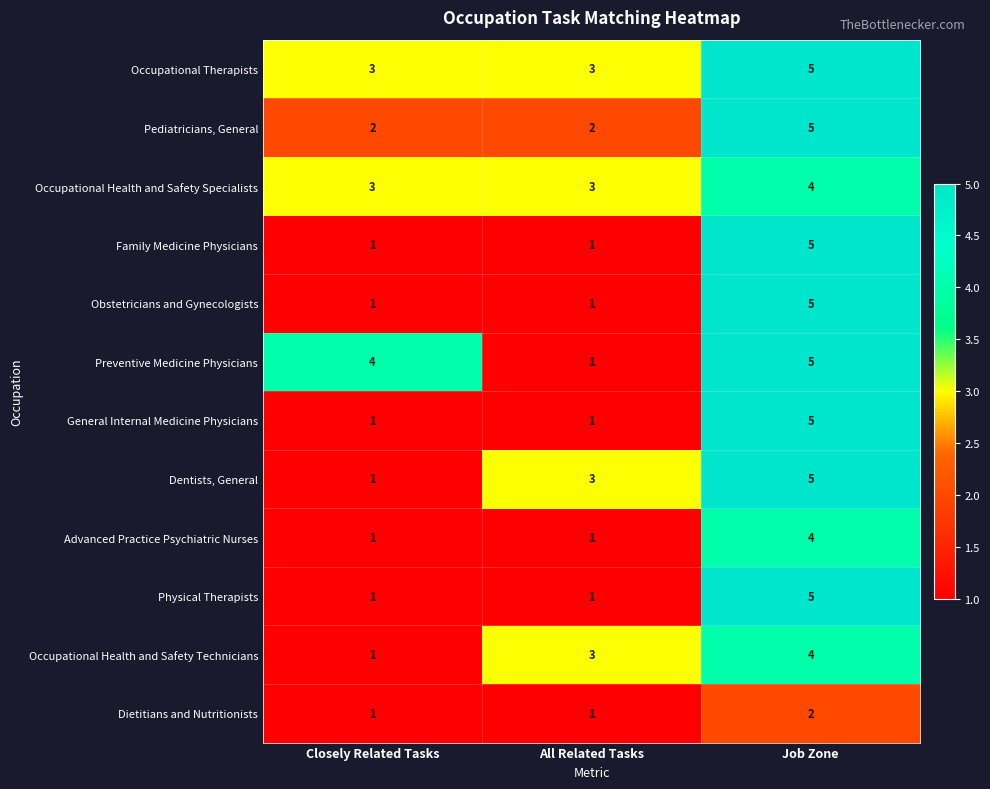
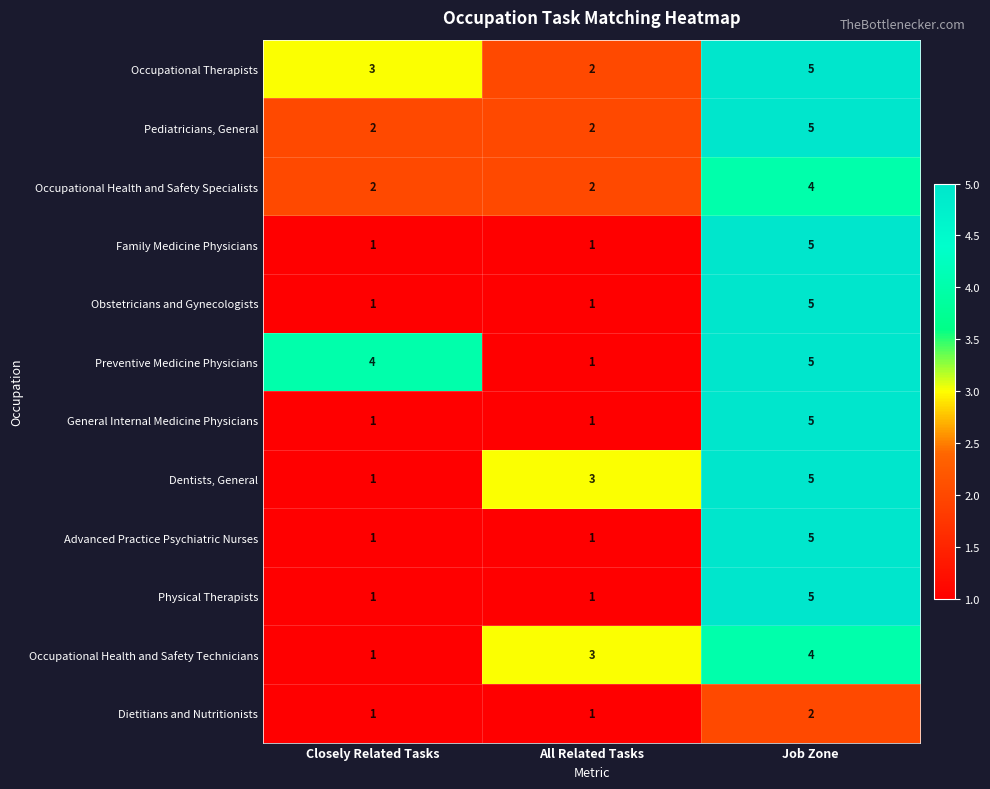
  {
    "Occupational Therapists": {
      "Closely Related Tasks": 3,
-     "All Related Tasks": 3,
+     "All Related Tasks": 2,
      "Job Zone": 5
    },
    "Pediatricians, General": {
      "Closely Related Tasks": 2,
      "All Related Tasks": 2,
      "Job Zone": 5
    },
    "Occupational Health and Safety Specialists": {
-     "Closely Related Tasks": 3,
-     "All Related Tasks": 3,
+     "Closely Related Tasks": 2,
+     "All Related Tasks": 2,
      "Job Zone": 4
    },
    "Family Medicine Physicians": {
      "Closely Related Tasks": 1,
      "All Related Tasks": 1,
      "Job Zone": 5
    },
    "Obstetricians and Gynecologists": {
      "Closely Related Tasks": 1,
      "All Related Tasks": 1,
      "Job Zone": 5
    },
    "Preventive Medicine Physicians": {
      "Closely Related Tasks": 4,
      "All Related Tasks": 1,
      "Job Zone": 5
    },
    "General Internal Medicine Physicians": {
      "Closely Related Tasks": 1,
      "All Related Tasks": 1,
      "Job Zone": 5
    },
    "Dentists, General": {
      "Closely Related Tasks": 1,
      "All Related Tasks": 3,
      "Job Zone": 5
    },
    "Advanced Practice Psychiatric Nurses": {
      "Closely Related Tasks": 1,
      "All Related Tasks": 1,
-     "Job Zone": 4
+     "Job Zone": 5
    },
    "Physical Therapists": {
      "Closely Related Tasks": 1,
      "All Related Tasks": 1,
      "Job Zone": 5
    },
    "Occupational Health and Safety Technicians": {
      "Closely Related Tasks": 1,
      "All Related Tasks": 3,
      "Job Zone": 4
    },
    "Dietitians and Nutritionists": {
      "Closely Related Tasks": 1,
      "All Related Tasks": 1,
      "Job Zone": 2
    }
  }
